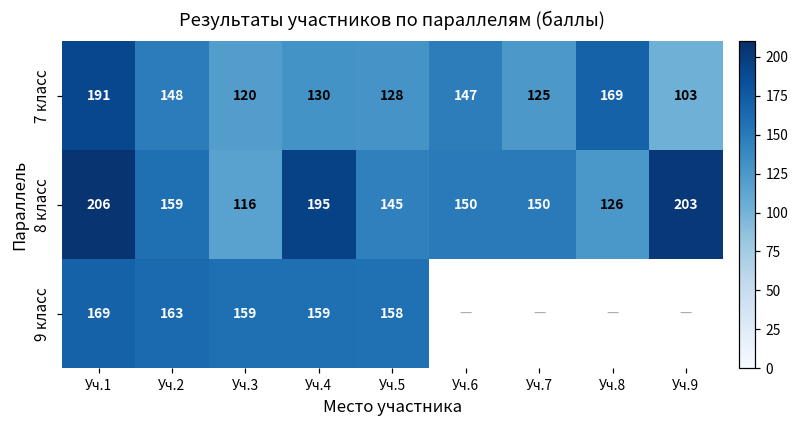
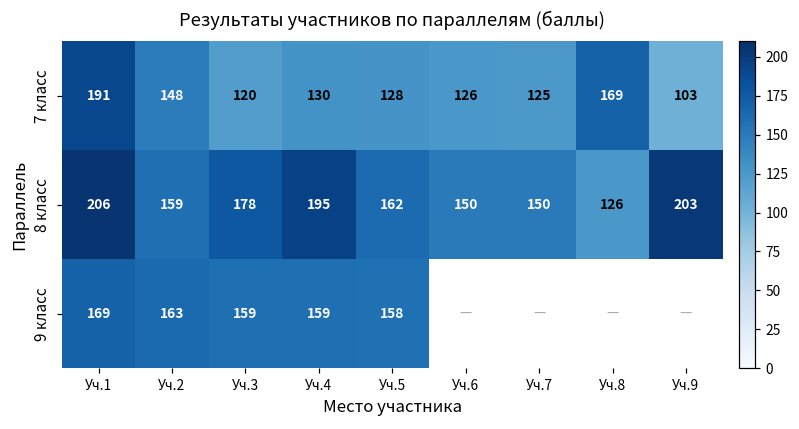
  {
    "7 класс": {
      "Уч.1": 191,
      "Уч.2": 148,
      "Уч.3": 120,
      "Уч.4": 130,
      "Уч.5": 128,
-     "Уч.6": 147,
+     "Уч.6": 126,
      "Уч.7": 125,
      "Уч.8": 169,
      "Уч.9": 103
    },
    "8 класс": {
      "Уч.1": 206,
      "Уч.2": 159,
-     "Уч.3": 116,
+     "Уч.3": 178,
      "Уч.4": 195,
-     "Уч.5": 145,
+     "Уч.5": 162,
      "Уч.6": 150,
      "Уч.7": 150,
      "Уч.8": 126,
      "Уч.9": 203
    },
    "9 класс": {
      "Уч.1": 169,
      "Уч.2": 163,
      "Уч.3": 159,
      "Уч.4": 159,
      "Уч.5": 158
    }
  }
